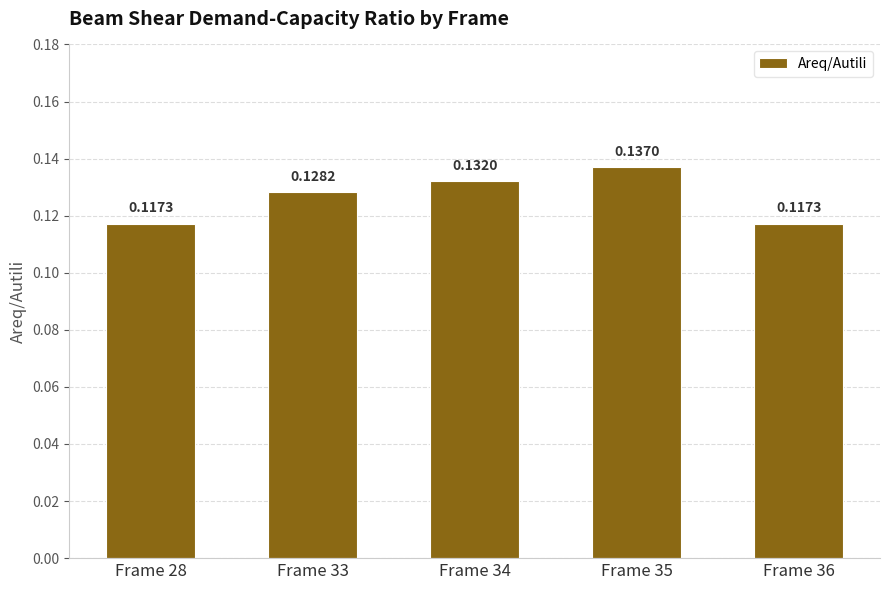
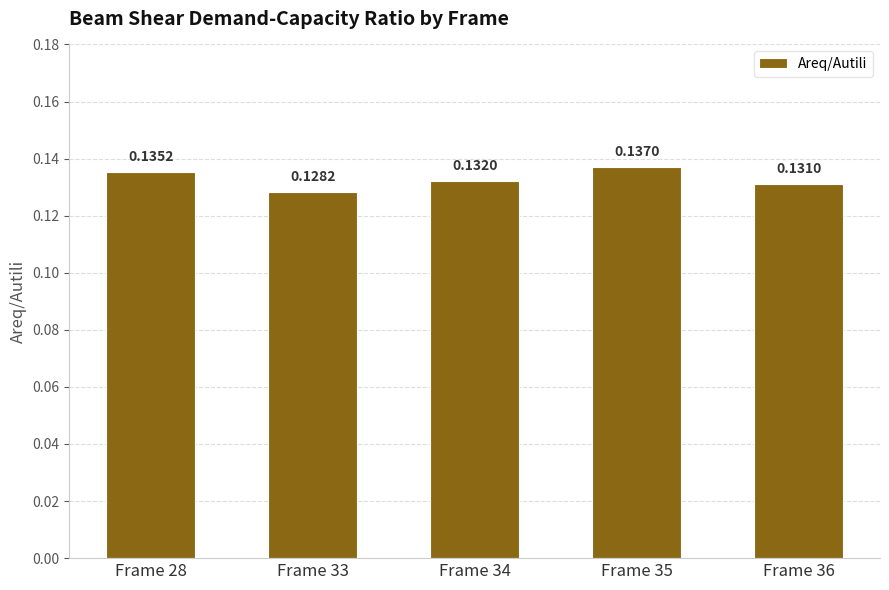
  {
-   "Frame 28": 0.1173,
+   "Frame 28": 0.1352,
    "Frame 33": 0.1282,
    "Frame 34": 0.1320,
    "Frame 35": 0.1370,
-   "Frame 36": 0.1173
+   "Frame 36": 0.1310
  }
